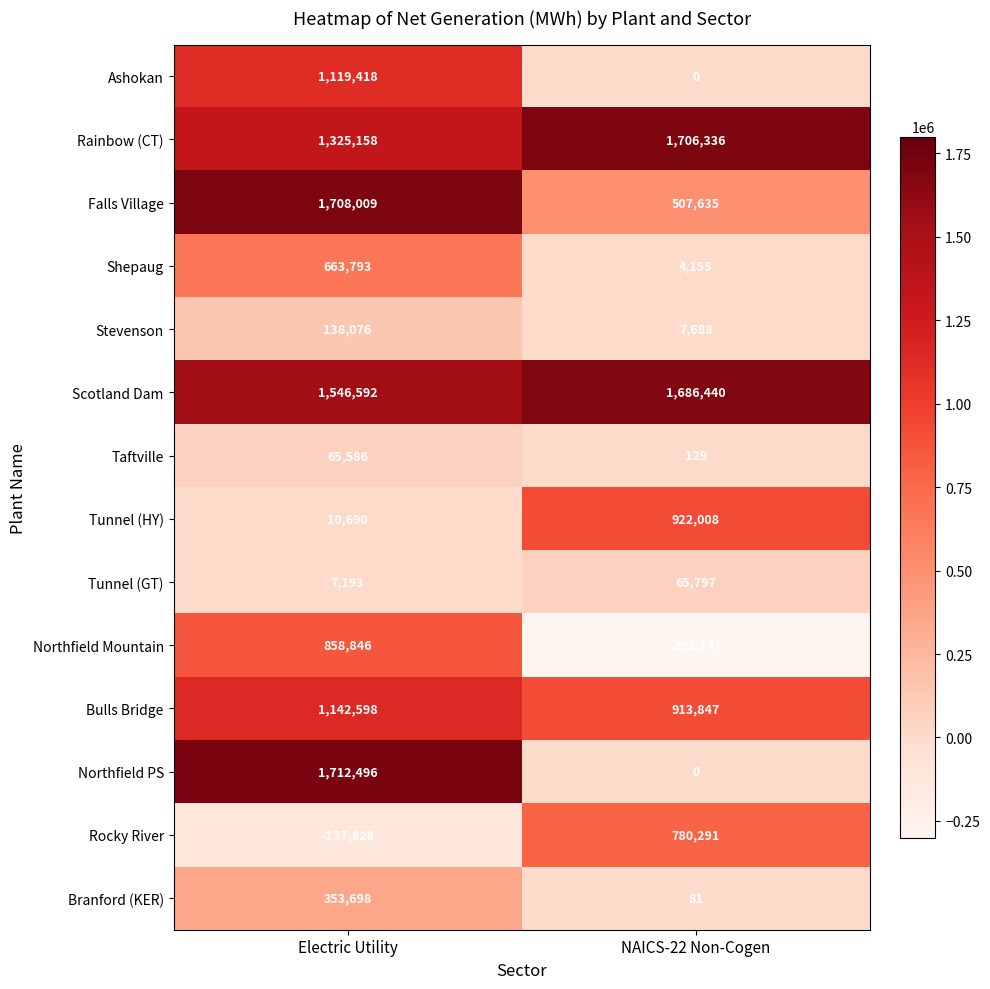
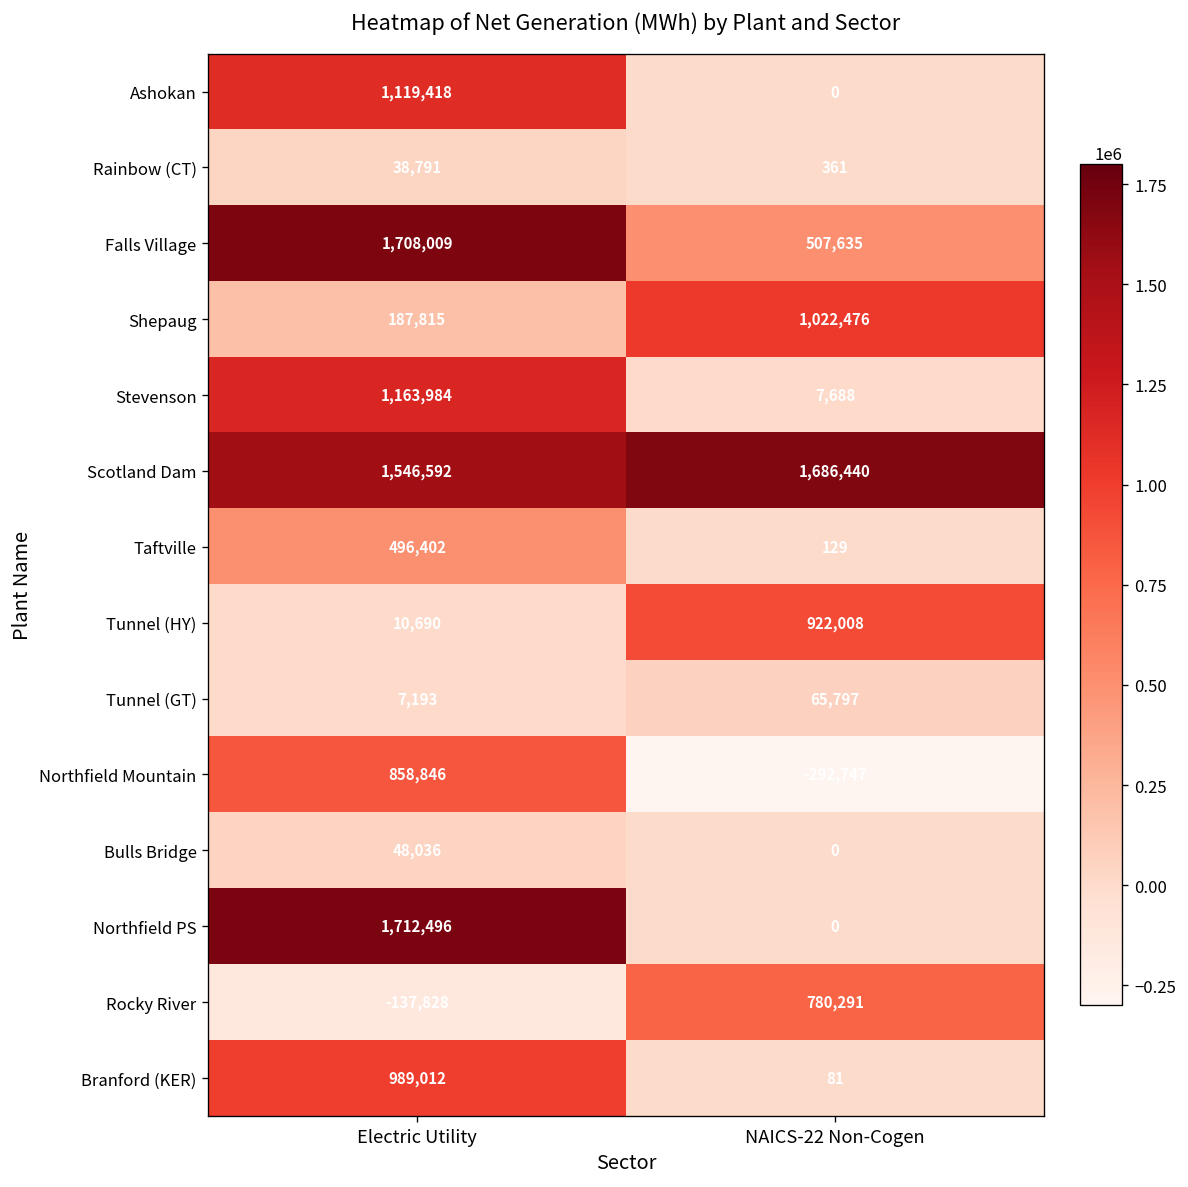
  {
    "Ashokan": {
      "Electric Utility": "1,119,418",
      "NAICS-22 Non-Cogen": "0"
    },
    "Rainbow (CT)": {
-     "Electric Utility": "1,325,158",
-     "NAICS-22 Non-Cogen": "1,706,336"
+     "Electric Utility": "38,791",
+     "NAICS-22 Non-Cogen": "361"
    },
    "Falls Village": {
      "Electric Utility": "1,708,009",
      "NAICS-22 Non-Cogen": "507,635"
    },
    "Shepaug": {
-     "Electric Utility": "663,793",
-     "NAICS-22 Non-Cogen": "4,155"
+     "Electric Utility": "187,815",
+     "NAICS-22 Non-Cogen": "1,022,476"
    },
    "Stevenson": {
-     "Electric Utility": "138,076",
+     "Electric Utility": "1,163,984",
      "NAICS-22 Non-Cogen": "7,688"
    },
    "Scotland Dam": {
      "Electric Utility": "1,546,592",
      "NAICS-22 Non-Cogen": "1,686,440"
    },
    "Taftville": {
-     "Electric Utility": "65,586",
+     "Electric Utility": "496,402",
      "NAICS-22 Non-Cogen": "129"
    },
    "Tunnel (HY)": {
      "Electric Utility": "10,690",
      "NAICS-22 Non-Cogen": "922,008"
    },
    "Tunnel (GT)": {
      "Electric Utility": "7,193",
      "NAICS-22 Non-Cogen": "65,797"
    },
    "Northfield Mountain": {
      "Electric Utility": "858,846"
    },
    "Bulls Bridge": {
-     "Electric Utility": "1,142,598",
-     "NAICS-22 Non-Cogen": "913,847"
+     "Electric Utility": "48,036",
+     "NAICS-22 Non-Cogen": "0"
    },
    "Northfield PS": {
      "Electric Utility": "1,712,496",
      "NAICS-22 Non-Cogen": "0"
    },
    "Rocky River": {
      "NAICS-22 Non-Cogen": "780,291"
    },
    "Branford (KER)": {
-     "Electric Utility": "353,698",
+     "Electric Utility": "989,012",
      "NAICS-22 Non-Cogen": "81"
    }
  }
